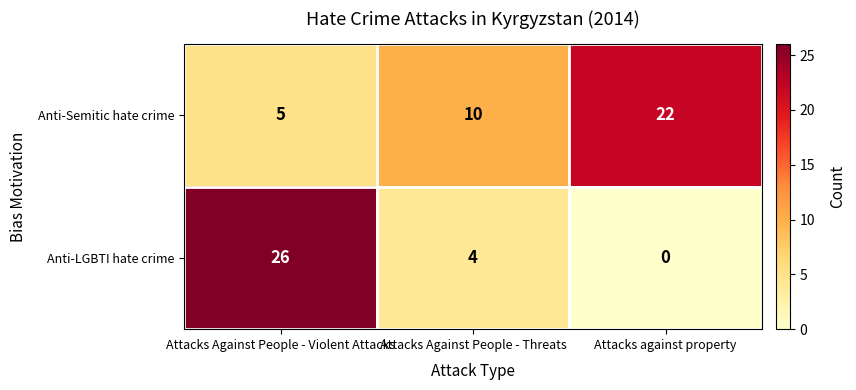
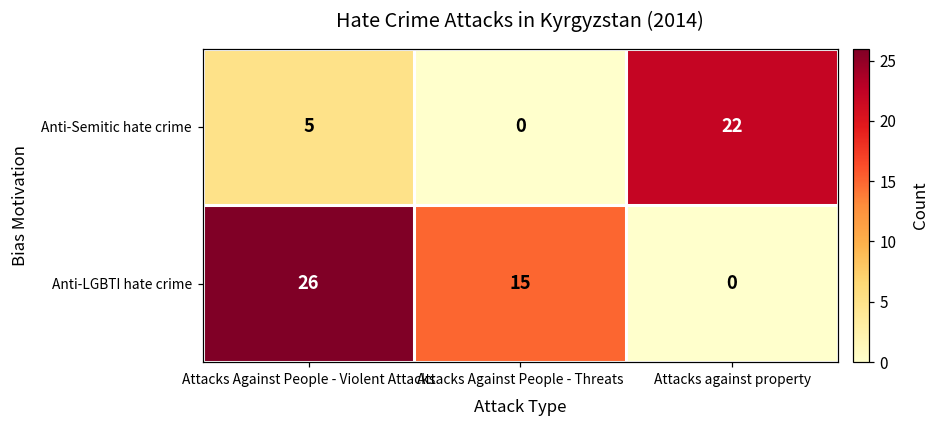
  {
    "Anti-Semitic hate crime": {
      "Attacks Against People - Violent Attacks": 5,
-     "Attacks Against People - Threats": 10,
+     "Attacks Against People - Threats": 0,
      "Attacks against property": 22
    },
    "Anti-LGBTI hate crime": {
      "Attacks Against People - Violent Attacks": 26,
-     "Attacks Against People - Threats": 4,
+     "Attacks Against People - Threats": 15,
      "Attacks against property": 0
    }
  }
